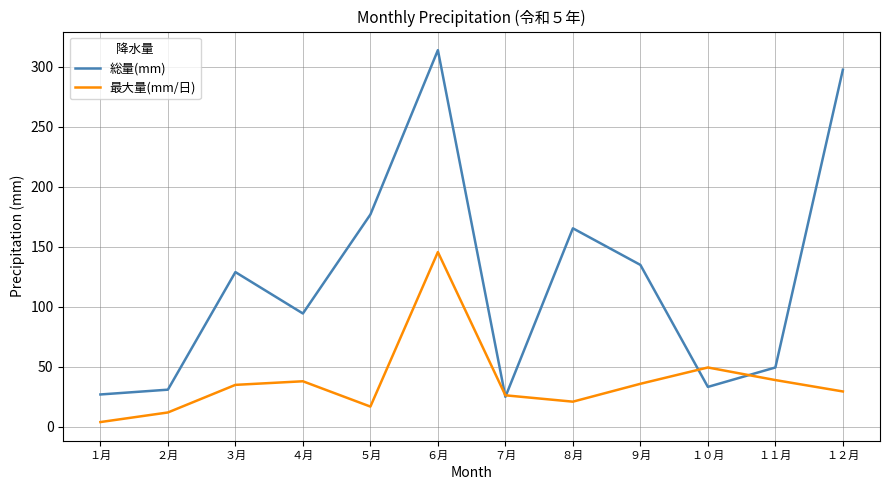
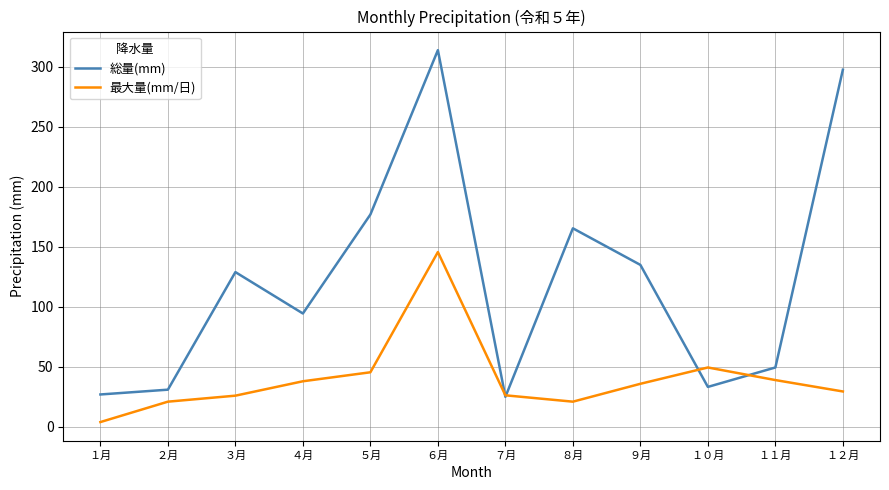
  {
    "総量(mm)": {
      "１月": 27,
      "２月": 31,
      "３月": 129,
      "４月": 95,
      "５月": 177,
      "６月": 314,
      "８月": 166,
      "９月": 135,
      "１０月": 33,
      "１１月": 50,
      "１２月": 298
    },
    "最大量(mm/日)": {
      "１月": 4,
-     "２月": 12,
-     "３月": 35,
+     "２月": 21,
+     "３月": 26,
      "４月": 38,
-     "５月": 17,
+     "５月": 46,
      "６月": 146,
      "８月": 21,
      "９月": 36,
      "１０月": 50,
      "１１月": 39,
      "１２月": 30
    }
  }
